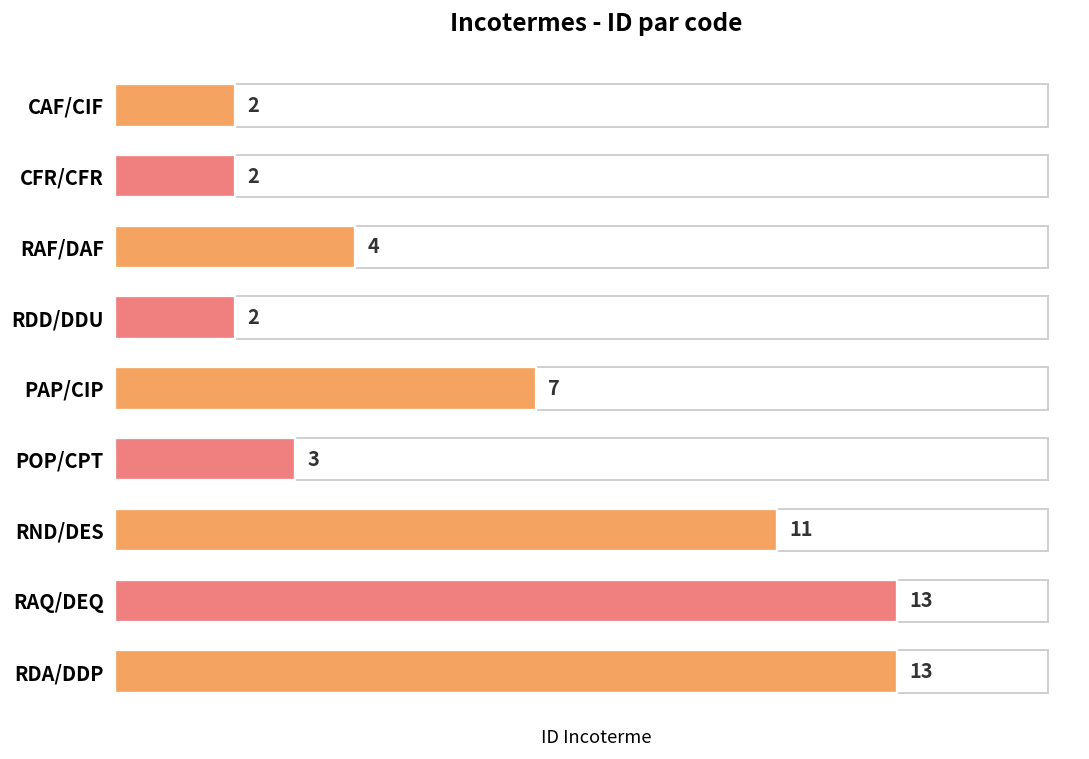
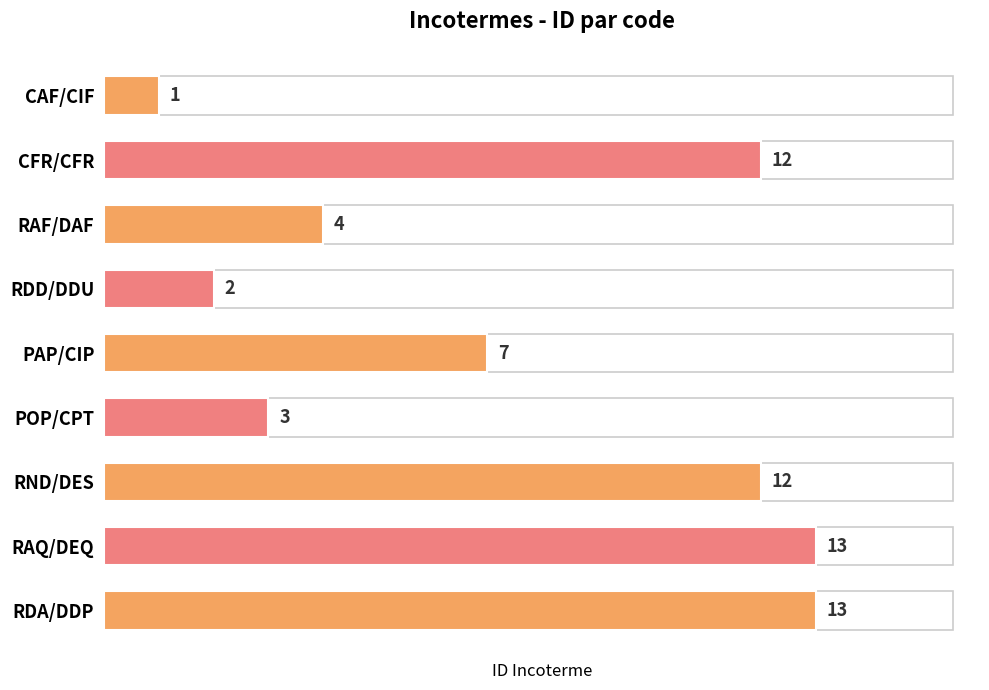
  {
-   "CAF/CIF": 2,
-   "CFR/CFR": 2,
+   "CAF/CIF": 1,
+   "CFR/CFR": 12,
    "RAF/DAF": 4,
    "RDD/DDU": 2,
    "PAP/CIP": 7,
    "POP/CPT": 3,
-   "RND/DES": 11,
+   "RND/DES": 12,
    "RAQ/DEQ": 13,
    "RDA/DDP": 13
  }
